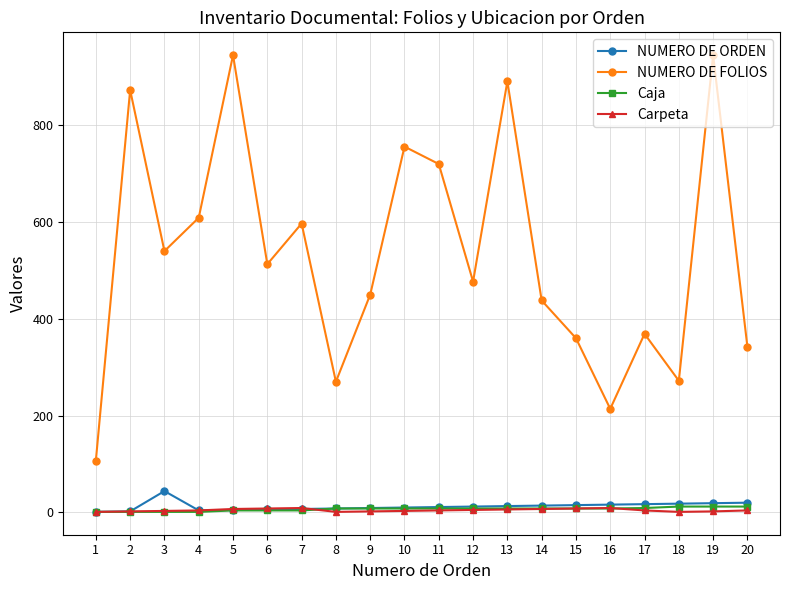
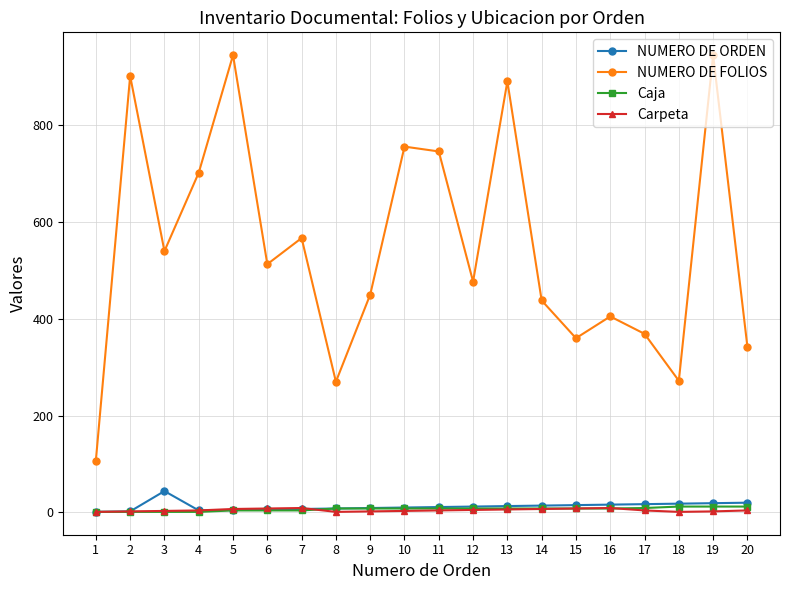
  {
    "NUMERO DE ORDEN": {
      "3": 40,
      "14": 10,
      "15": 20,
      "16": 20,
      "17": 20,
      "18": 20,
      "19": 20,
      "20": 20
    },
    "NUMERO DE FOLIOS": {
      "1": 110,
-     "2": 870,
+     "2": 900,
      "3": 540,
-     "4": 610,
+     "4": 700,
      "5": 950,
      "6": 510,
-     "7": 600,
+     "7": 570,
      "8": 270,
      "9": 450,
      "10": 760,
-     "11": 720,
+     "11": 750,
      "12": 480,
      "13": 890,
      "14": 440,
      "15": 360,
-     "16": 210,
+     "16": 410,
      "17": 370,
      "18": 270,
      "20": 340
    },
    "Caja": {
      "18": 10,
      "19": 10,
      "20": 10
    },
    "Carpeta": {
      "8": 0,
      "9": 0,
      "18": 0,
      "19": 0,
      "20": 0
    }
  }
